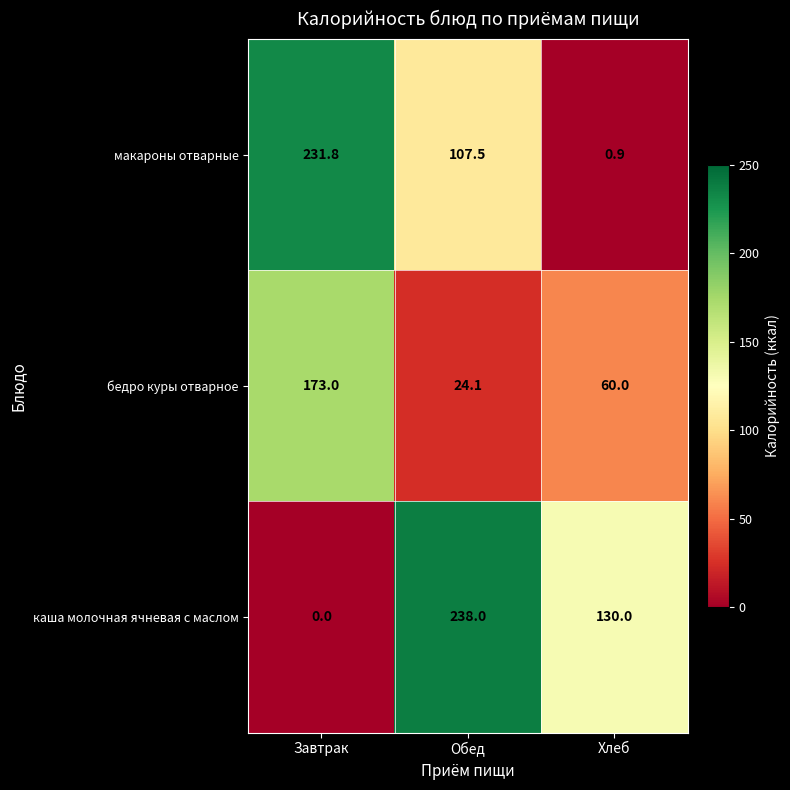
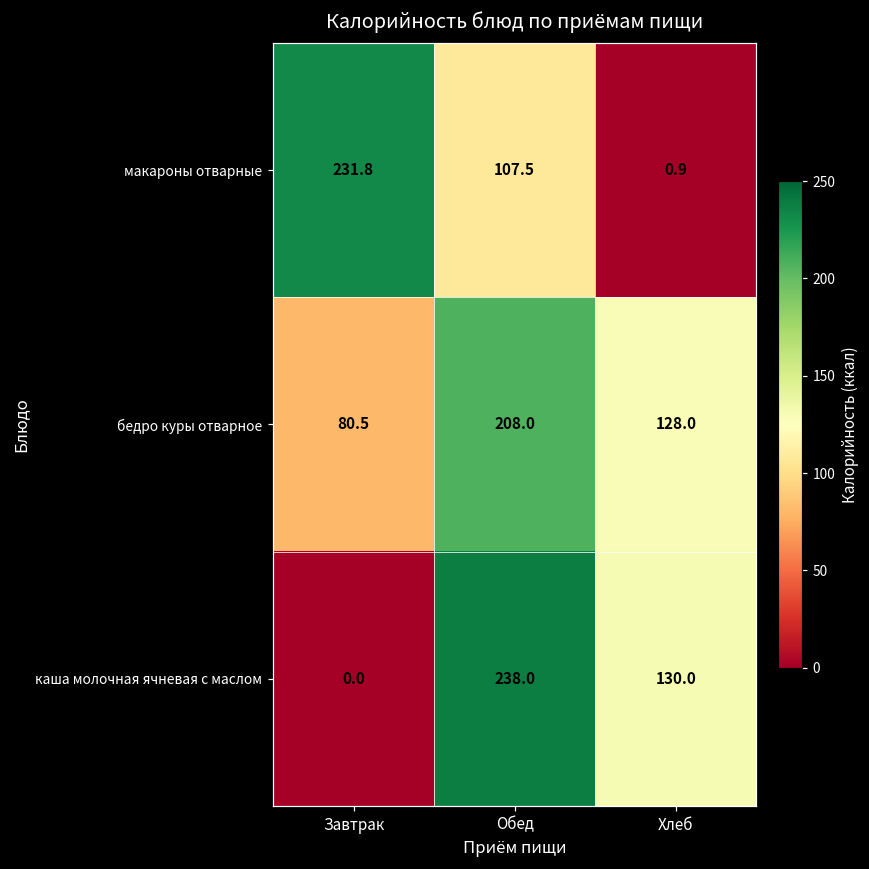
  {
    "макароны отварные": {
      "Завтрак": 231.8,
      "Обед": 107.5,
      "Хлеб": 0.9
    },
    "бедро куры отварное": {
-     "Завтрак": 173.0,
-     "Обед": 24.1,
-     "Хлеб": 60.0
+     "Завтрак": 80.5,
+     "Обед": 208.0,
+     "Хлеб": 128.0
    },
    "каша молочная ячневая с маслом": {
      "Завтрак": 0.0,
      "Обед": 238.0,
      "Хлеб": 130.0
    }
  }
